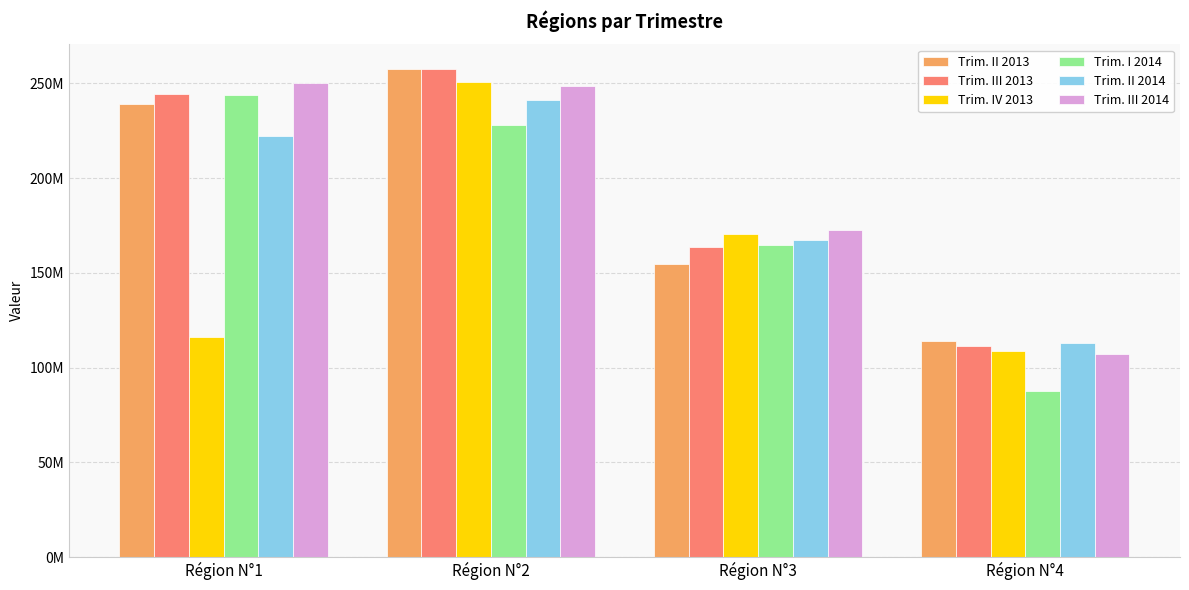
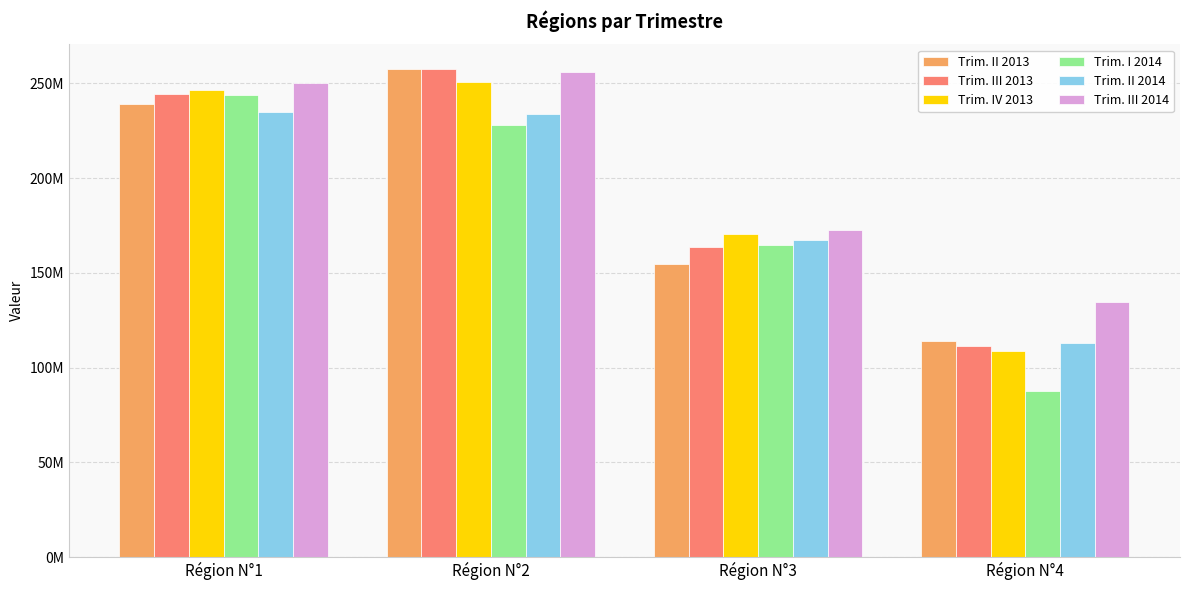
  {
    "Trim. IV 2013": {
-     "Région N°1": 116000000,
+     "Région N°1": 247000000,
      "Région N°2": 251000000,
      "Région N°3": 171000000,
      "Région N°4": 109000000
    },
    "Trim. I 2014": {
      "Région N°1": 244000000,
      "Région N°2": 228000000,
      "Région N°3": 165000000,
      "Région N°4": 88000000
    },
    "Trim. II 2014": {
-     "Région N°1": 222000000,
-     "Région N°2": 241000000,
+     "Région N°1": 235000000,
+     "Région N°2": 234000000,
      "Région N°3": 167000000,
      "Région N°4": 113000000
    },
    "Trim. III 2014": {
      "Région N°1": 250000000,
-     "Région N°2": 249000000,
+     "Région N°2": 256000000,
      "Région N°3": 172000000,
-     "Région N°4": 107000000
+     "Région N°4": 135000000
    }
  }
